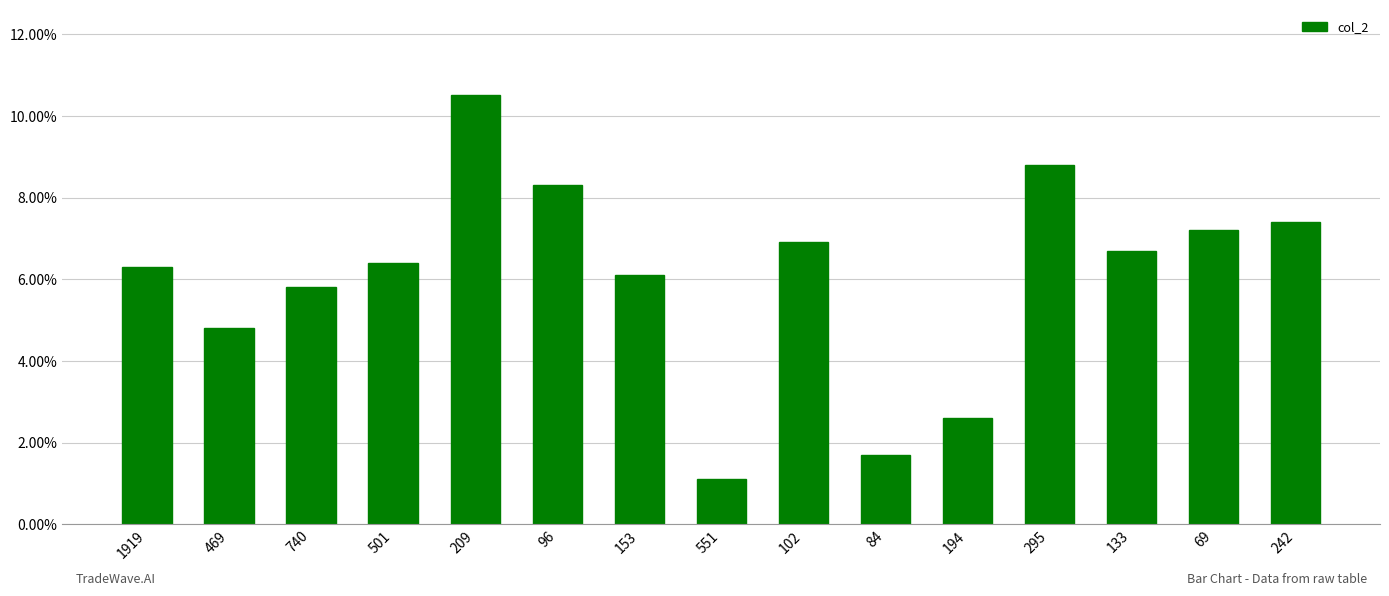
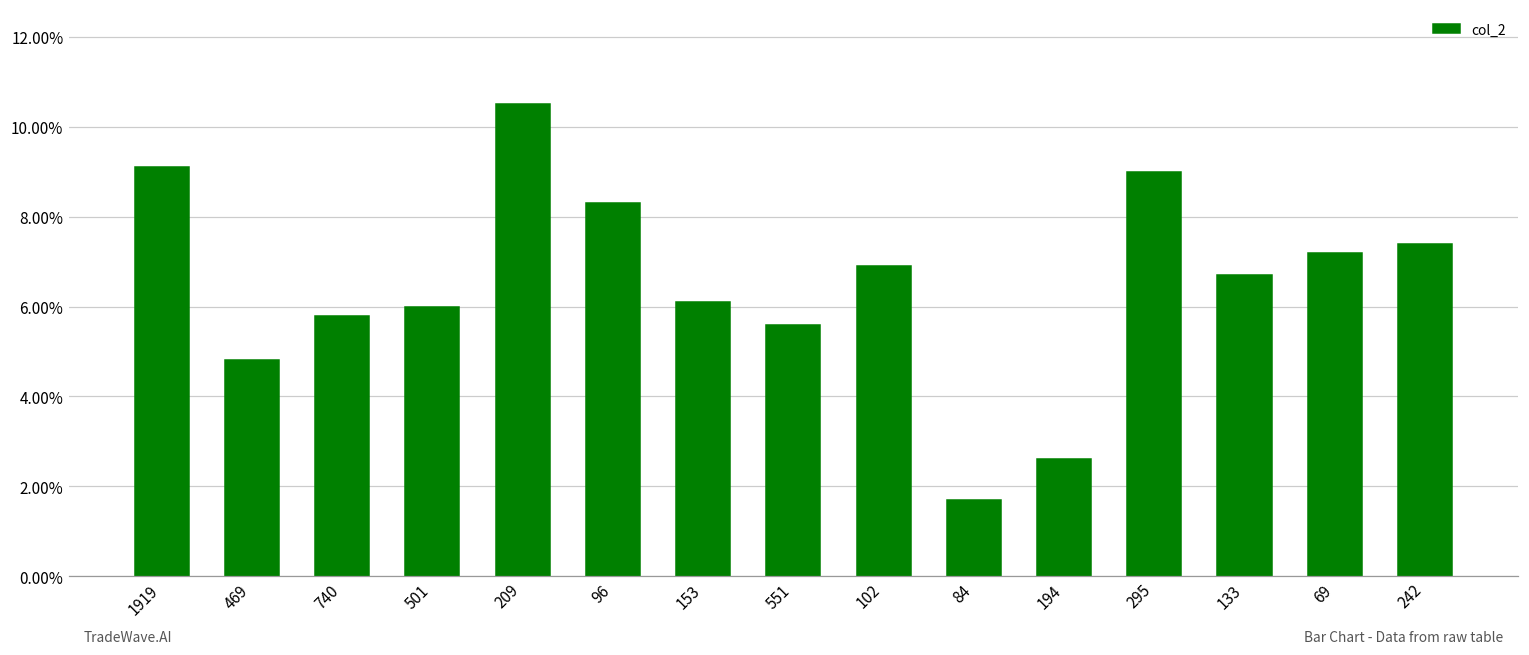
  {
-   "1919": "6.3%",
+   "1919": "9.1%",
    "469": "4.8%",
    "740": "5.8%",
-   "501": "6.4%",
+   "501": "6.0%",
    "209": "10.5%",
    "96": "8.3%",
    "153": "6.1%",
-   "551": "1.1%",
+   "551": "5.6%",
    "102": "6.9%",
    "84": "1.7%",
    "194": "2.6%",
-   "295": "8.8%",
+   "295": "9.0%",
    "133": "6.7%",
    "69": "7.2%",
    "242": "7.4%"
  }
